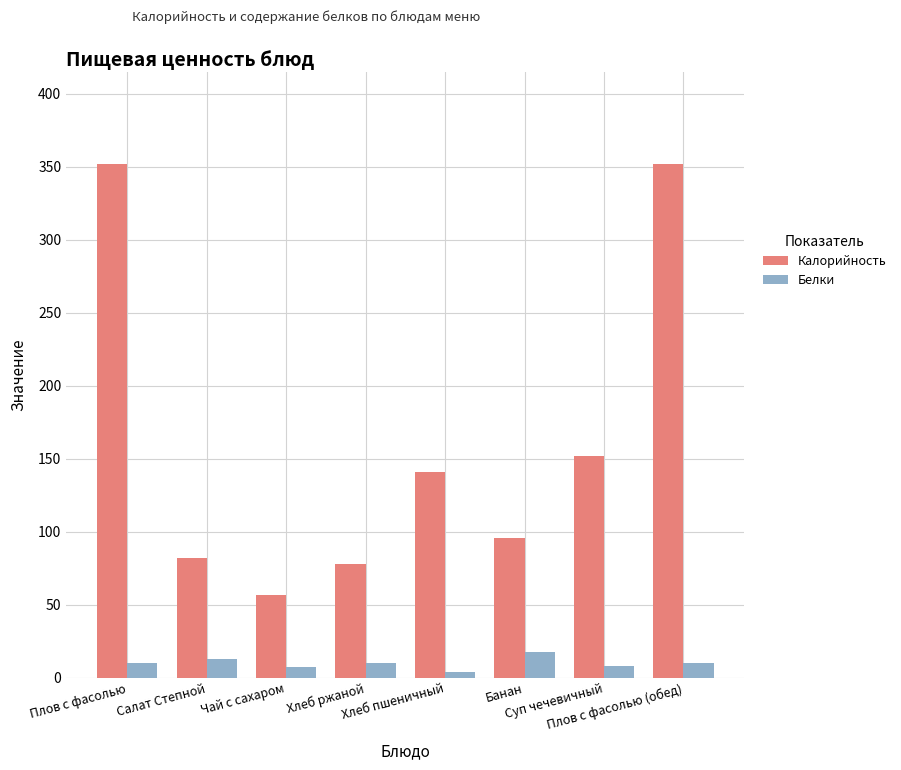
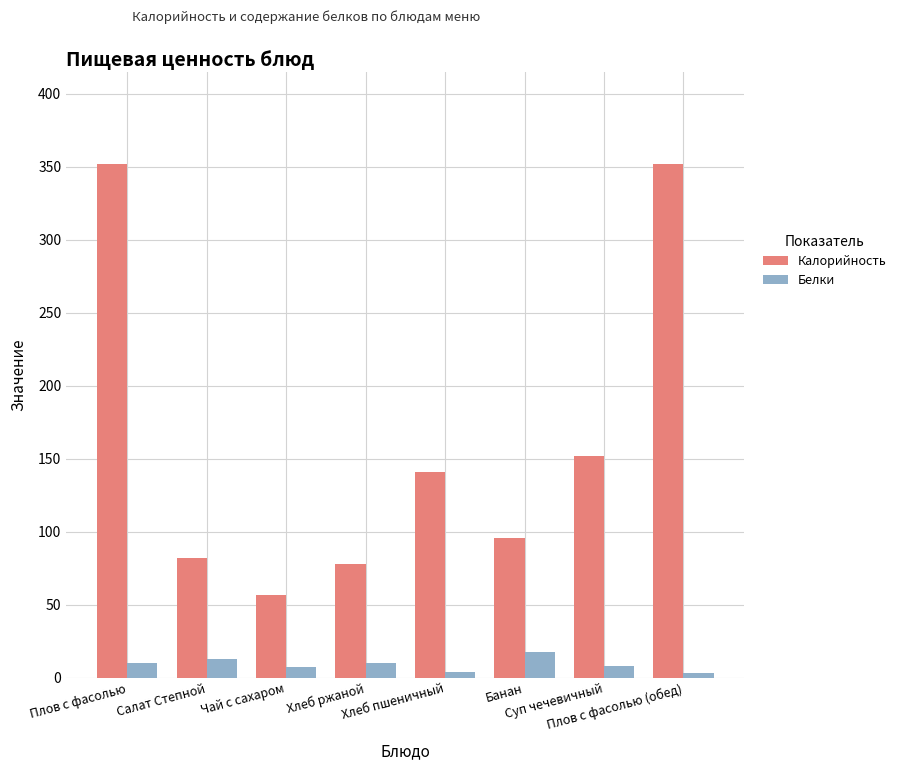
  {
    "Калорийность": {
      "Плов с фасолью": 352,
      "Салат Степной": 82,
      "Чай с сахаром": 57,
      "Хлеб ржаной": 78,
      "Хлеб пшеничный": 141,
      "Банан": 96,
      "Суп чечевичный": 152,
      "Плов с фасолью (обед)": 352
    },
    "Белки": {
      "Плов с фасолью": 10,
      "Салат Степной": 13,
      "Чай с сахаром": 7,
      "Хлеб ржаной": 10,
      "Хлеб пшеничный": 4,
      "Банан": 18,
      "Суп чечевичный": 8,
-     "Плов с фасолью (обед)": 10
+     "Плов с фасолью (обед)": 3
    }
  }
